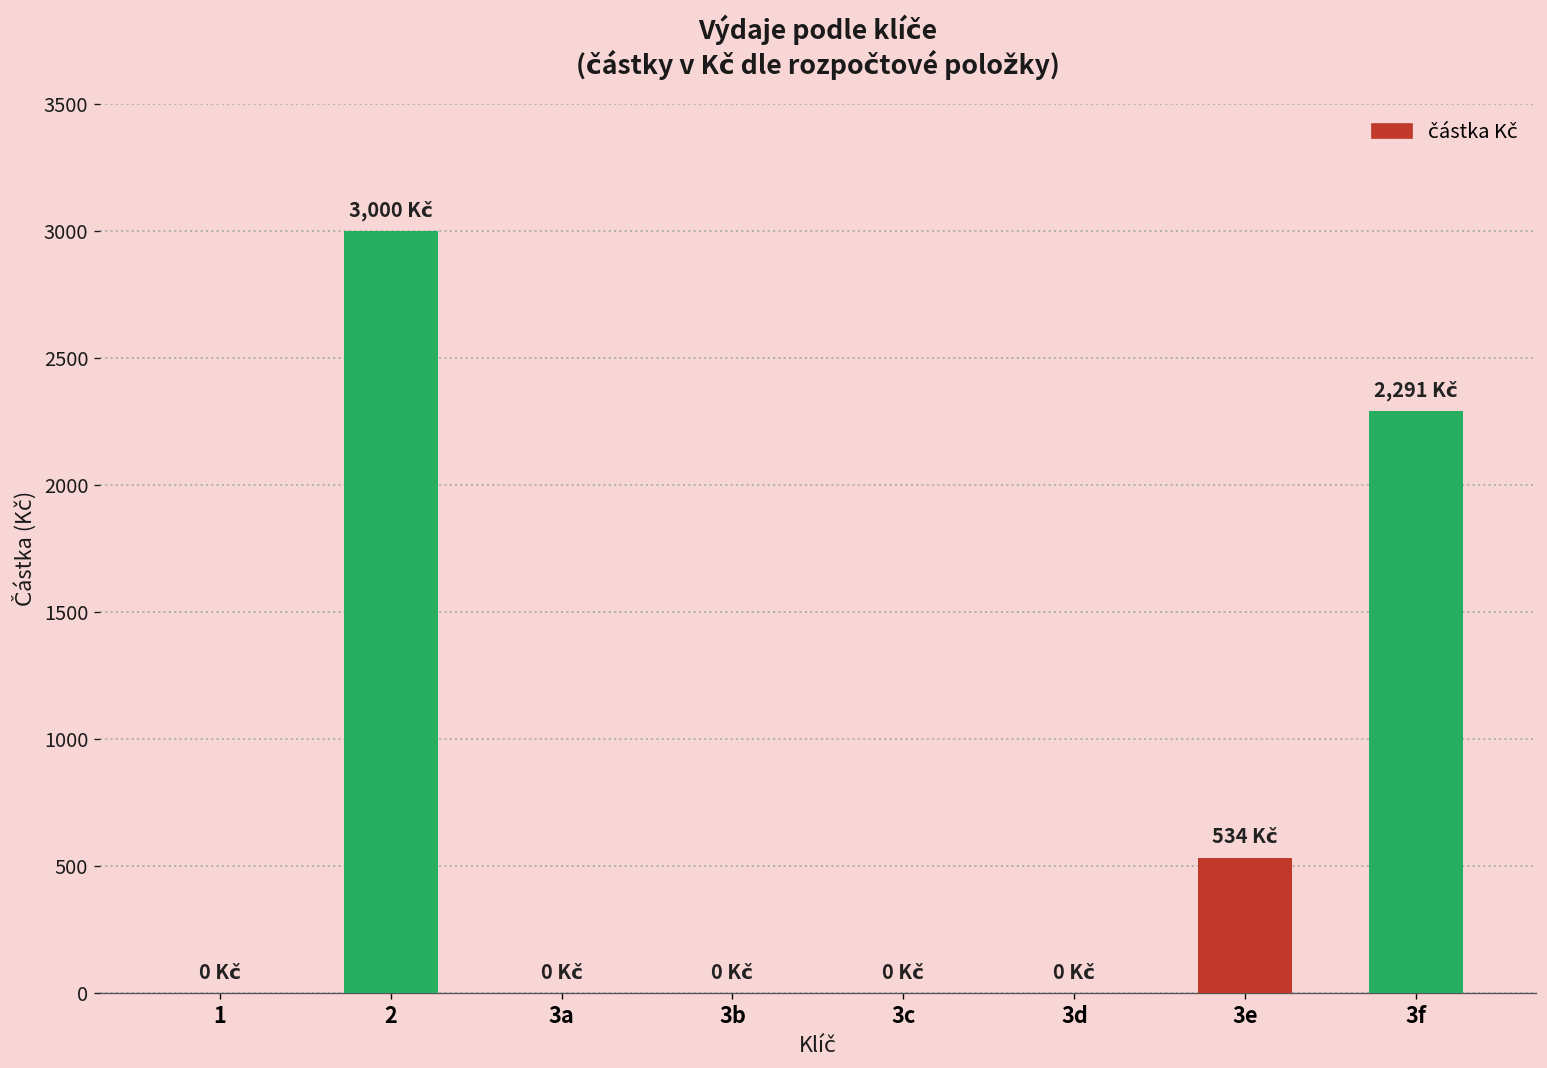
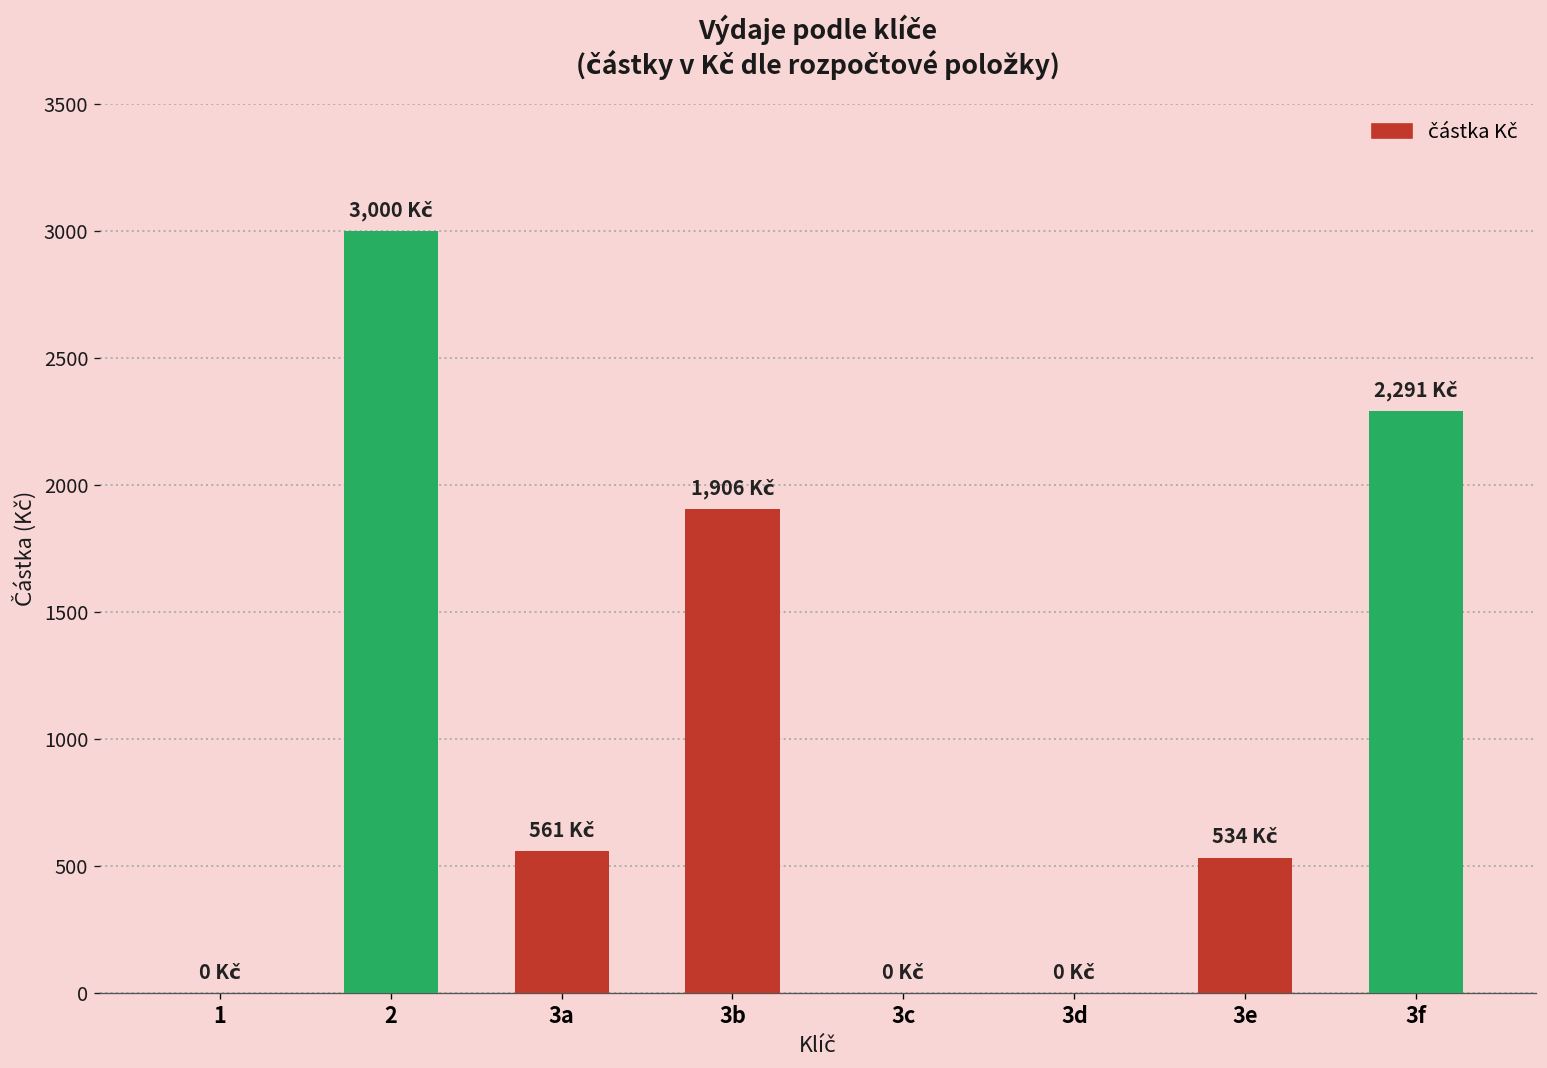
  {
    "1": "0",
    "2": "3,000",
-   "3a": "0",
-   "3b": "0",
+   "3a": "561",
+   "3b": "1,906",
    "3c": "0",
    "3d": "0",
    "3e": "534",
    "3f": "2,291"
  }
